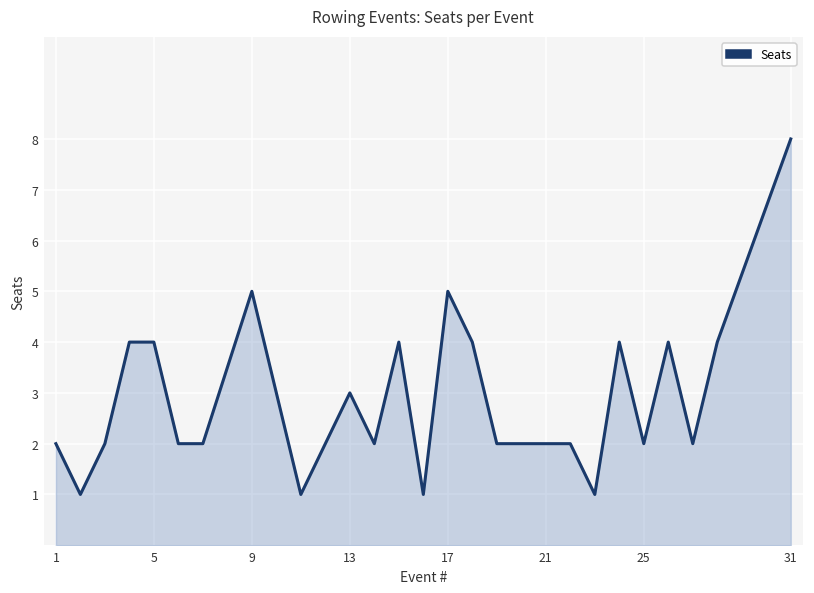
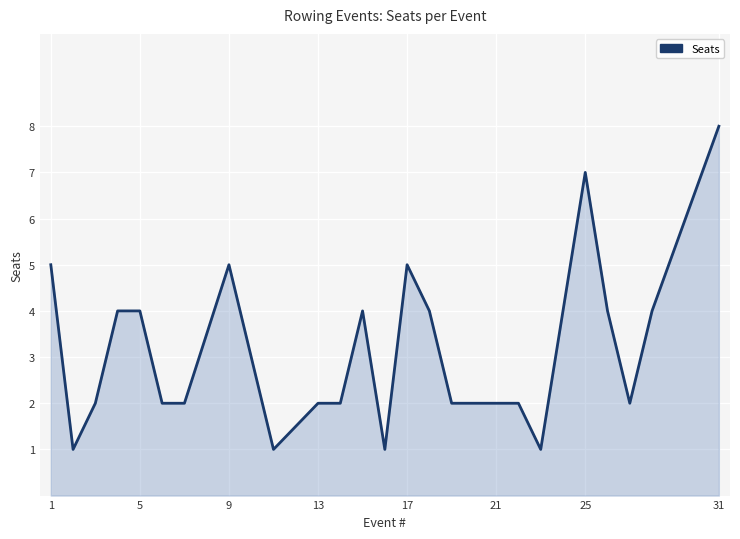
  {
-   "1": 2,
+   "1": 5,
    "5": 4,
    "9": 5,
-   "13": 3,
+   "13": 2,
    "17": 5,
    "21": 2,
-   "25": 2,
+   "25": 7,
    "31": 8
  }
